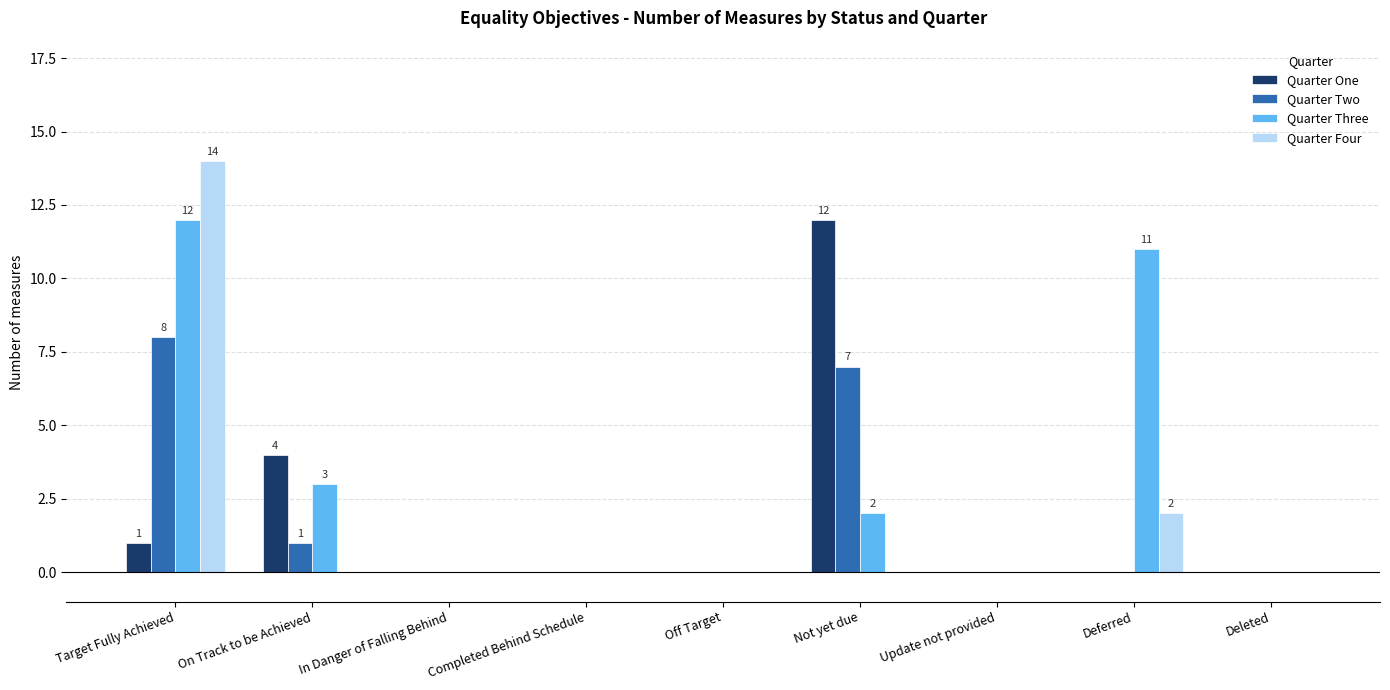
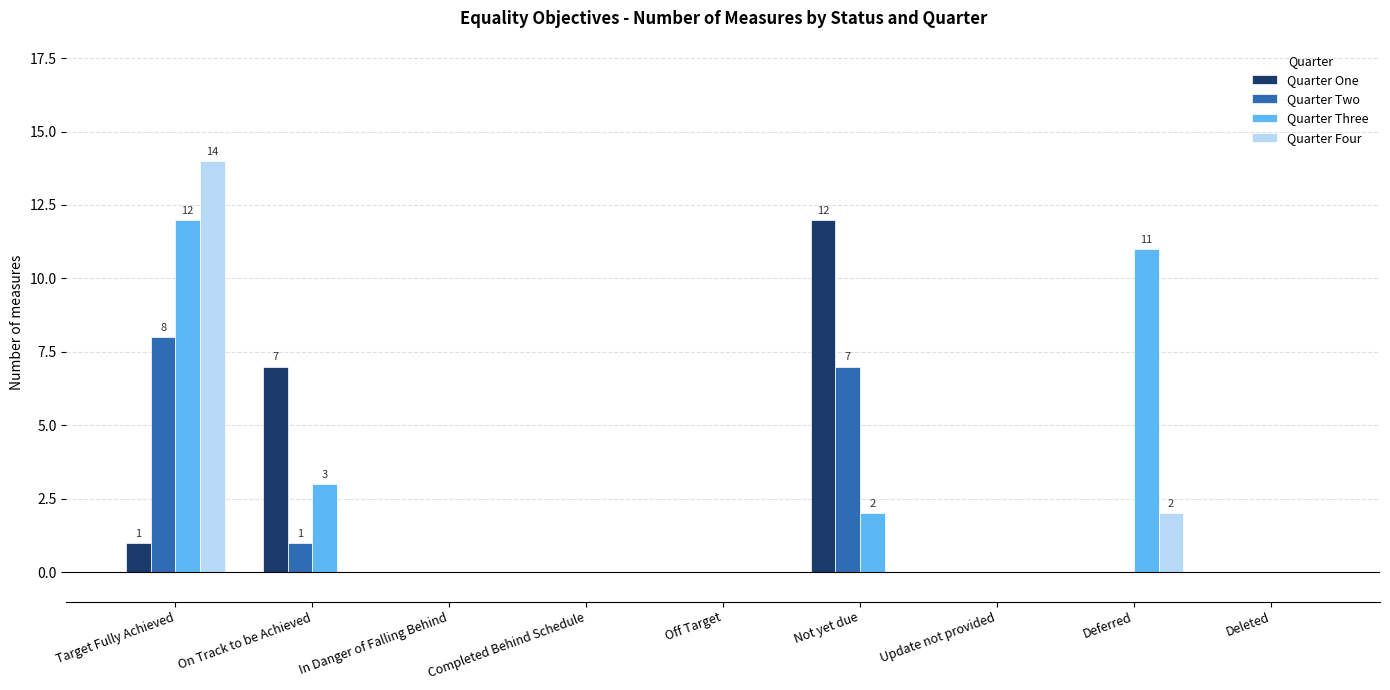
  {
    "Quarter One": {
      "Target Fully Achieved": 1,
-     "On Track to be Achieved": 4,
+     "On Track to be Achieved": 7,
      "Not yet due": 12
    },
    "Quarter Two": {
      "Target Fully Achieved": 8,
      "On Track to be Achieved": 1,
      "Not yet due": 7
    },
    "Quarter Three": {
      "Target Fully Achieved": 12,
      "On Track to be Achieved": 3,
      "Not yet due": 2,
      "Deferred": 11
    },
    "Quarter Four": {
      "Target Fully Achieved": 14,
      "Deferred": 2
    }
  }
